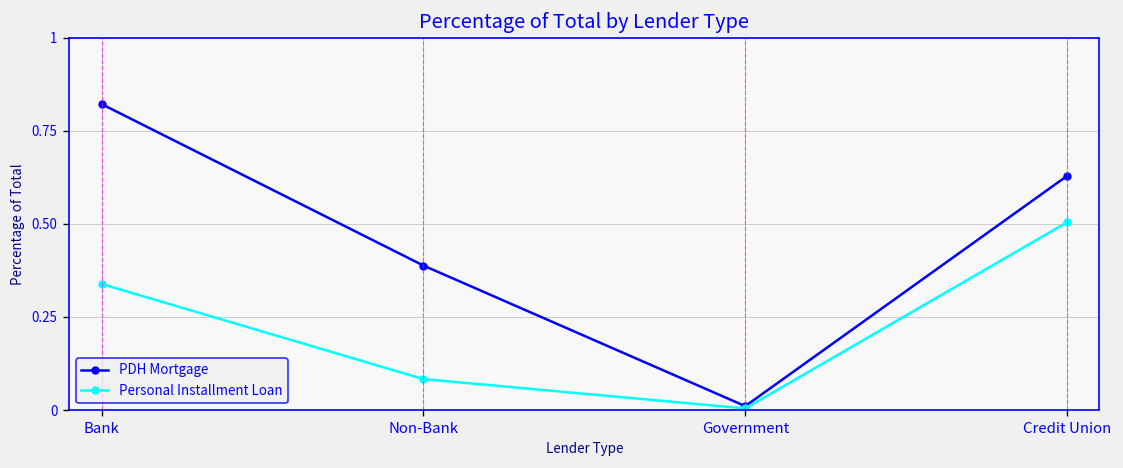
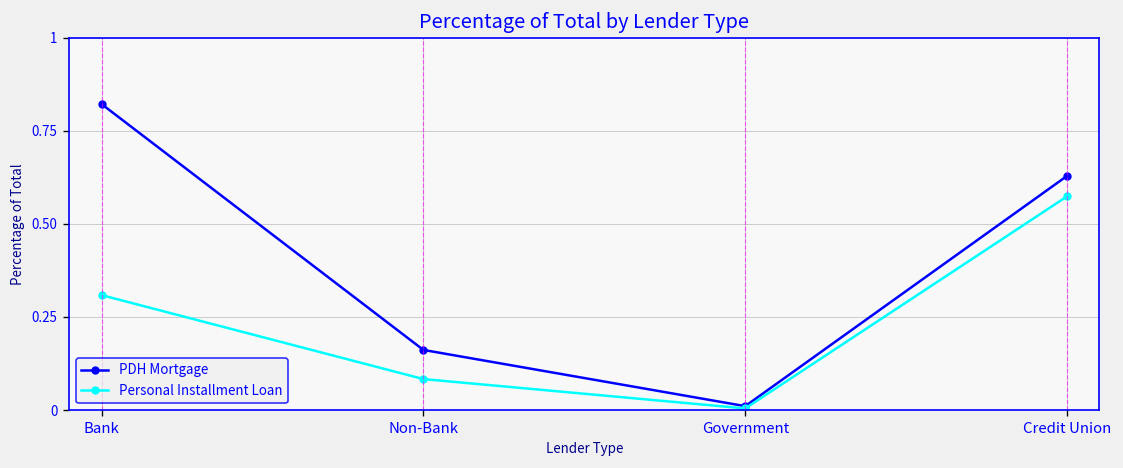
  {
    "PDH Mortgage": {
      "Bank": 0.82,
-     "Non-Bank": 0.39,
+     "Non-Bank": 0.16,
      "Credit Union": 0.63
    },
    "Personal Installment Loan": {
-     "Bank": 0.34,
+     "Bank": 0.31,
      "Non-Bank": 0.08,
-     "Credit Union": 0.50
+     "Credit Union": 0.57
    }
  }
